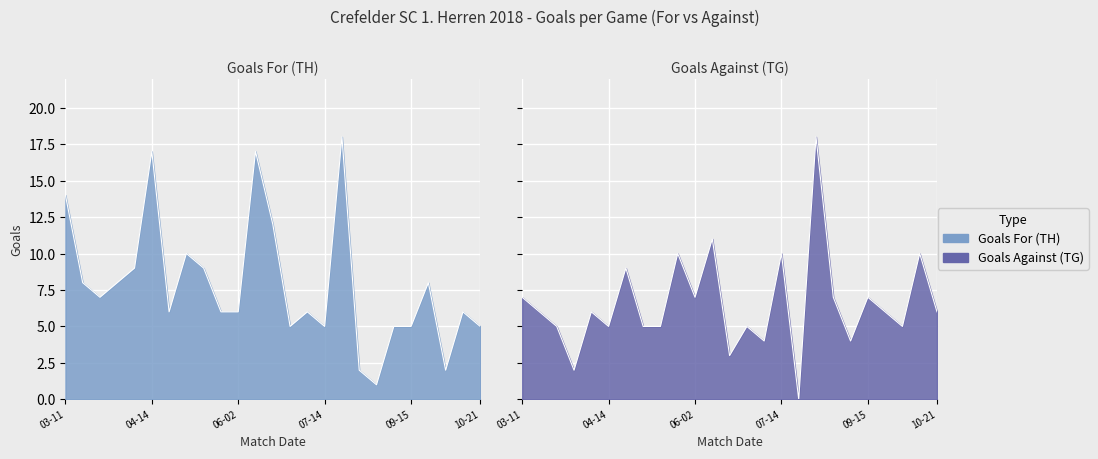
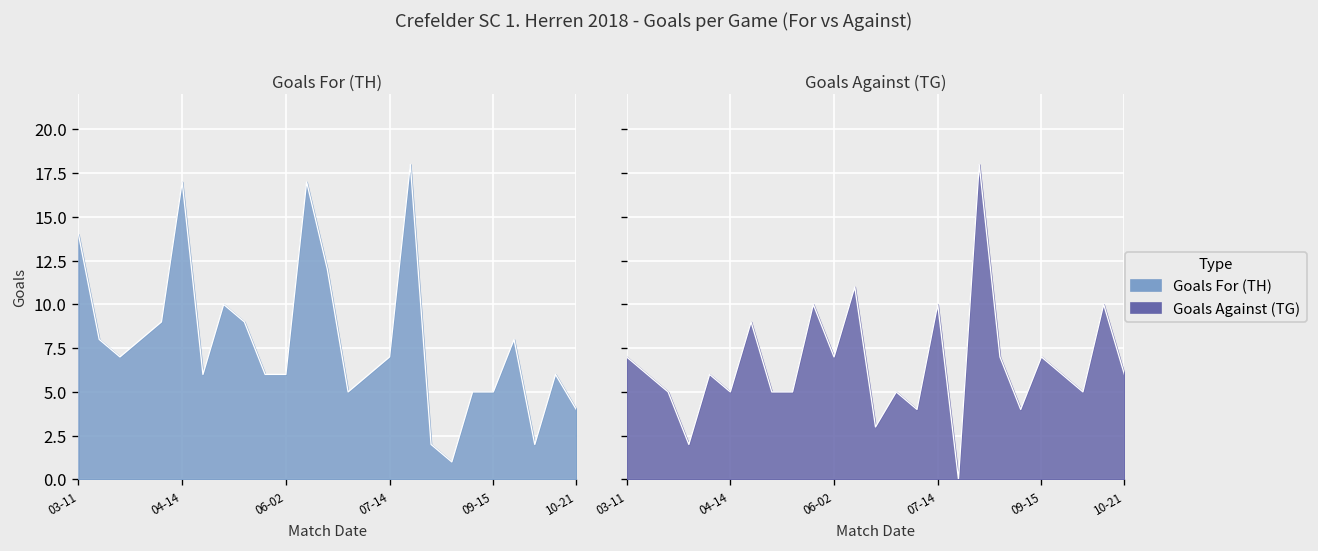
  {
    "Goals For (TH)": {
      "03-11": 14,
      "04-14": 17,
      "06-02": 6,
-     "07-14": 5,
+     "07-14": 7,
      "09-15": 5,
-     "10-21": 5
+     "10-21": 4
    }
  }
